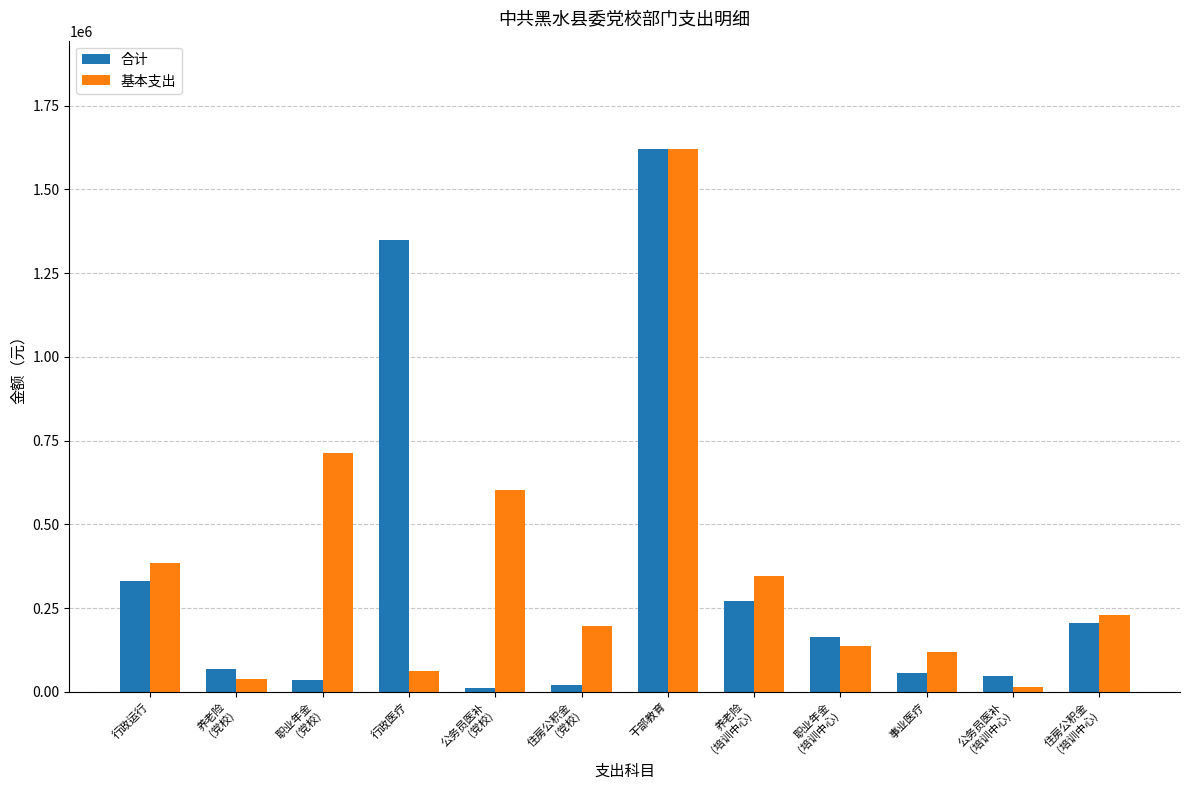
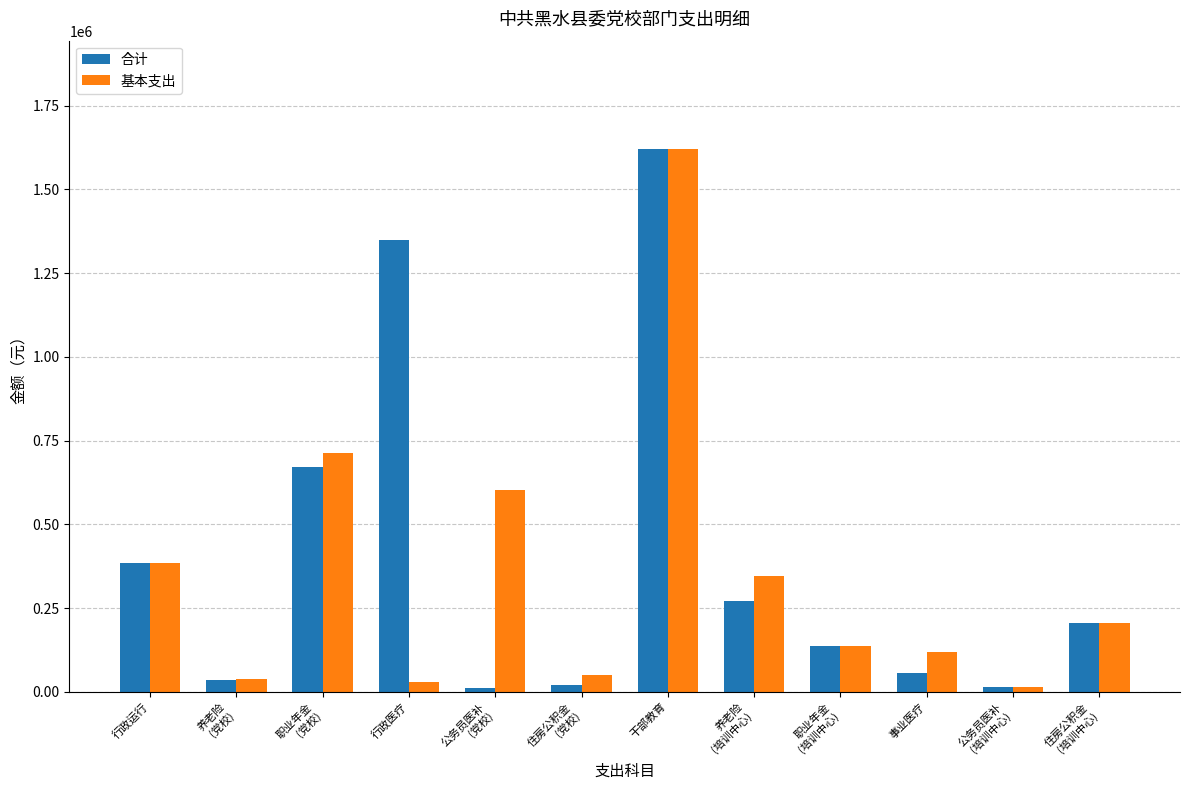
  {
    "合计": {
-     "行政运行": 330000,
-     "养老险 (党校)": 70000,
-     "职业年金 (党校)": 30000,
+     "行政运行": 380000,
+     "养老险 (党校)": 40000,
+     "职业年金 (党校)": 670000,
      "行政医疗": 1350000,
      "公务员医补 (党校)": 10000,
      "住房公积金 (党校)": 20000,
      "干部教育": 1620000,
      "养老险 (培训中心)": 270000,
-     "职业年金 (培训中心)": 160000,
+     "职业年金 (培训中心)": 140000,
      "事业医疗": 50000,
-     "公务员医补 (培训中心)": 50000,
+     "公务员医补 (培训中心)": 10000,
      "住房公积金 (培训中心)": 200000
    },
    "基本支出": {
      "行政运行": 380000,
      "养老险 (党校)": 40000,
      "职业年金 (党校)": 710000,
-     "行政医疗": 60000,
+     "行政医疗": 30000,
      "公务员医补 (党校)": 600000,
-     "住房公积金 (党校)": 200000,
+     "住房公积金 (党校)": 50000,
      "干部教育": 1620000,
      "养老险 (培训中心)": 350000,
      "职业年金 (培训中心)": 140000,
      "事业医疗": 120000,
      "公务员医补 (培训中心)": 10000,
-     "住房公积金 (培训中心)": 230000
+     "住房公积金 (培训中心)": 200000
    }
  }
